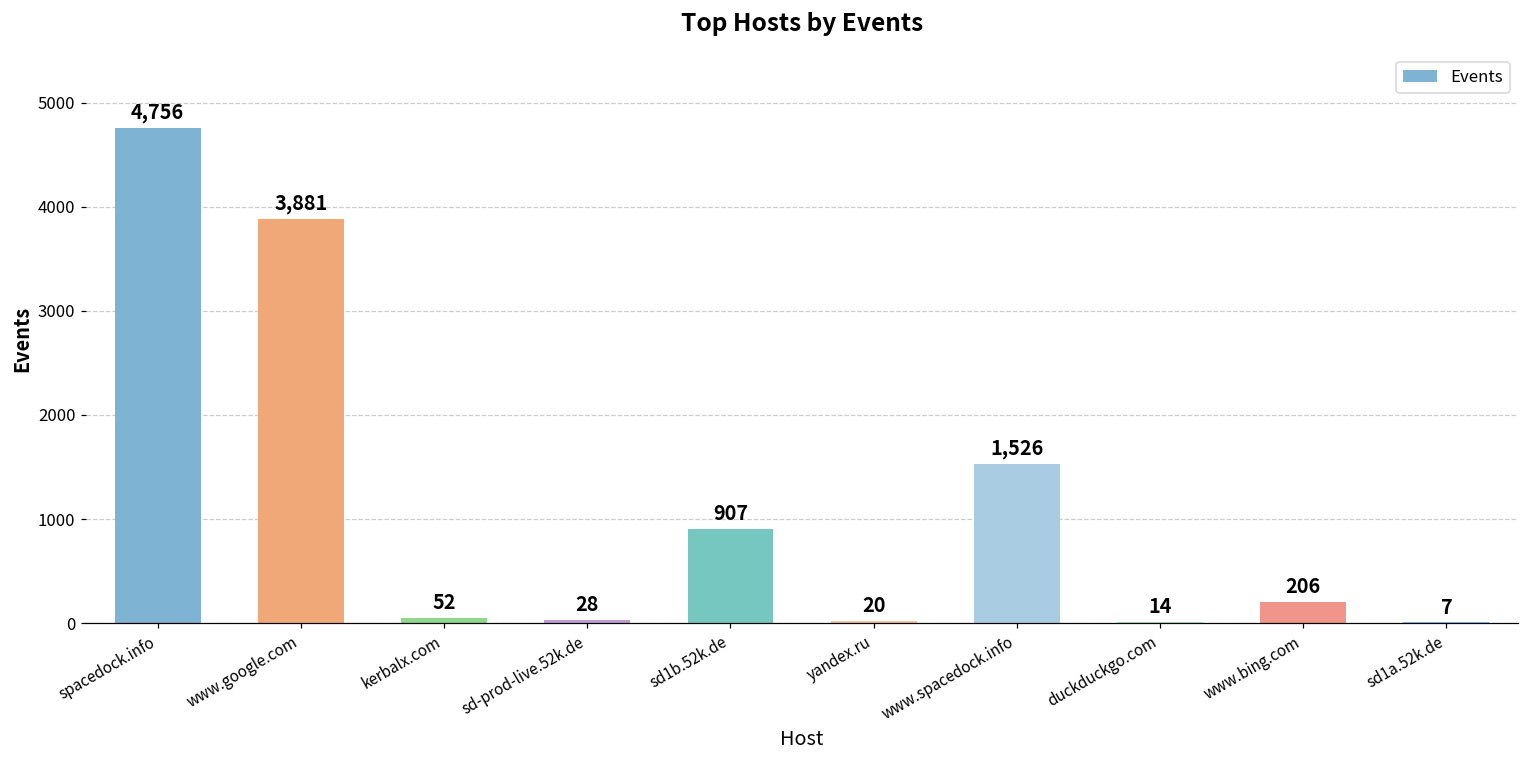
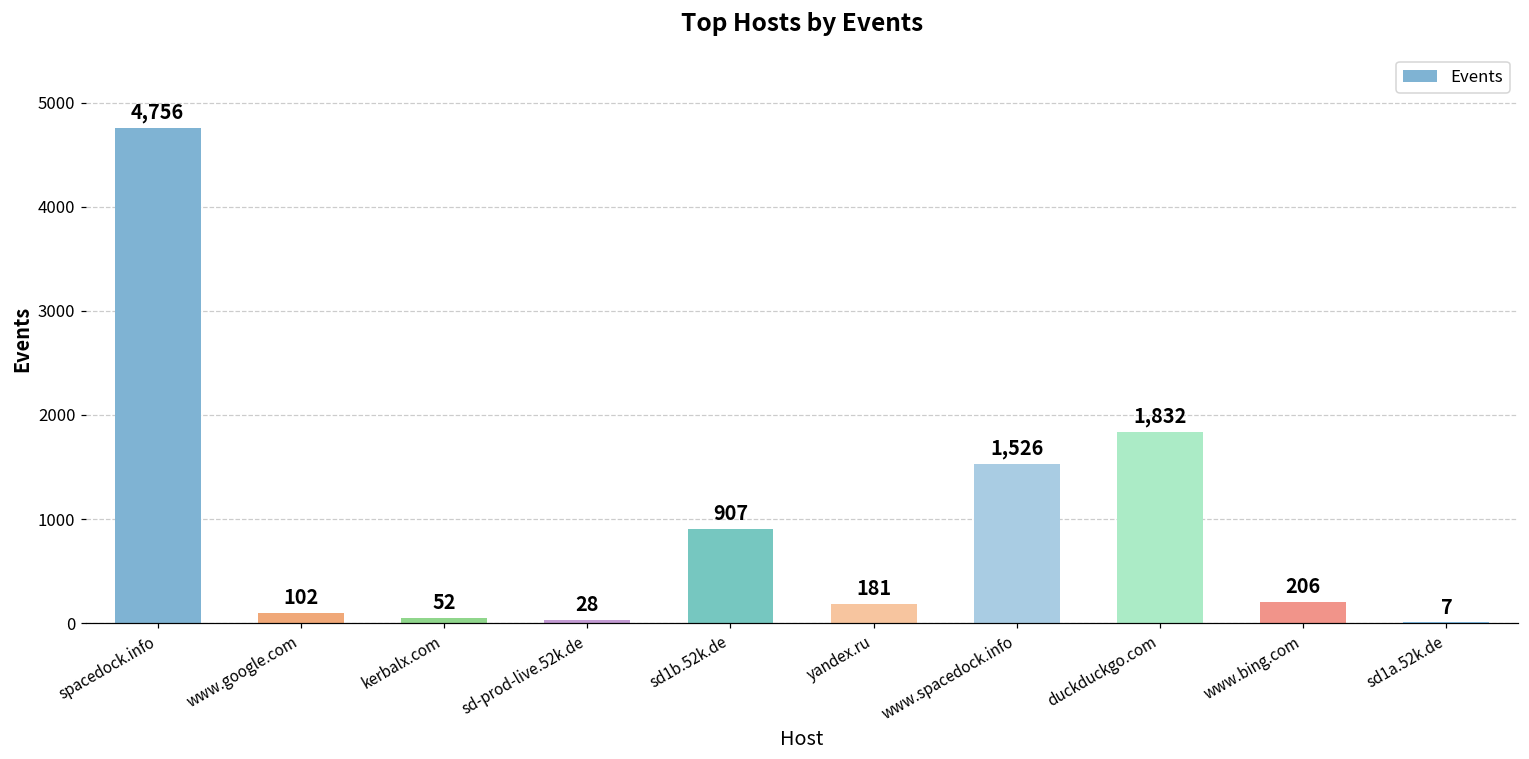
  {
    "spacedock.info": "4,756",
-   "www.google.com": "3,881",
+   "www.google.com": "102",
    "kerbalx.com": "52",
    "sd-prod-live.52k.de": "28",
    "sd1b.52k.de": "907",
-   "yandex.ru": "20",
+   "yandex.ru": "181",
    "www.spacedock.info": "1,526",
-   "duckduckgo.com": "14",
+   "duckduckgo.com": "1,832",
    "www.bing.com": "206",
    "sd1a.52k.de": "7"
  }
